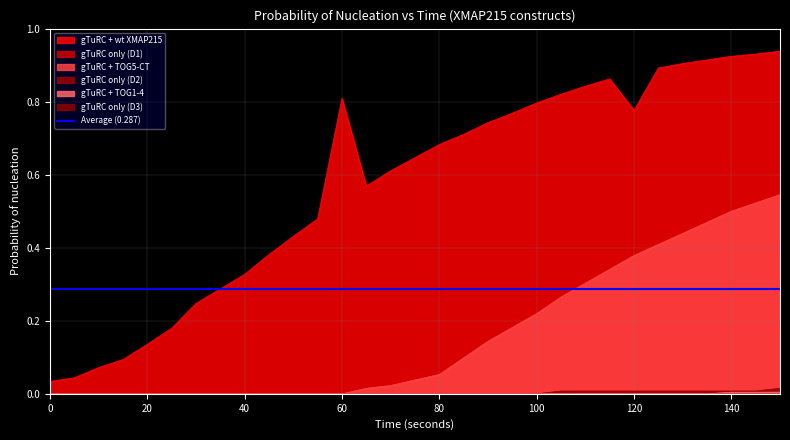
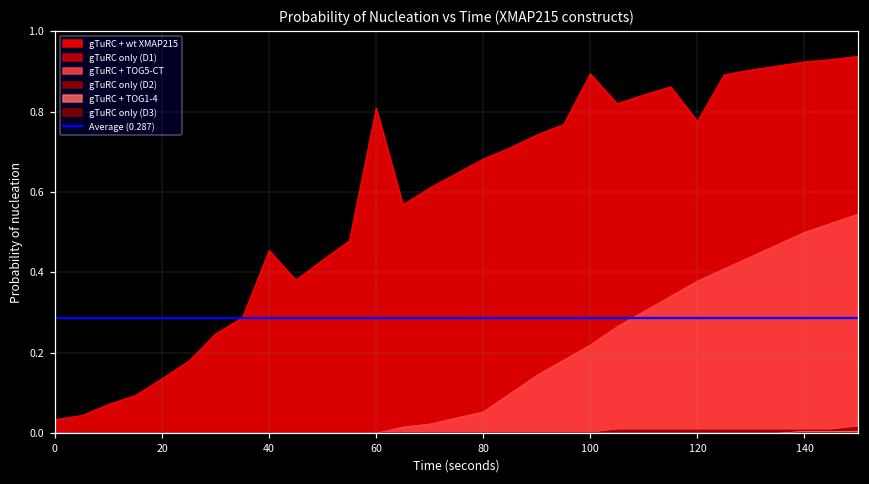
  {
    "gTuRC + wt XMAP215": {
      "0": 0.03,
      "20": 0.14,
-     "40": 0.33,
+     "40": 0.45,
      "60": 0.81,
      "80": 0.68,
-     "100": 0.80,
+     "100": 0.89,
      "120": 0.78,
      "140": 0.92
    }
  }
